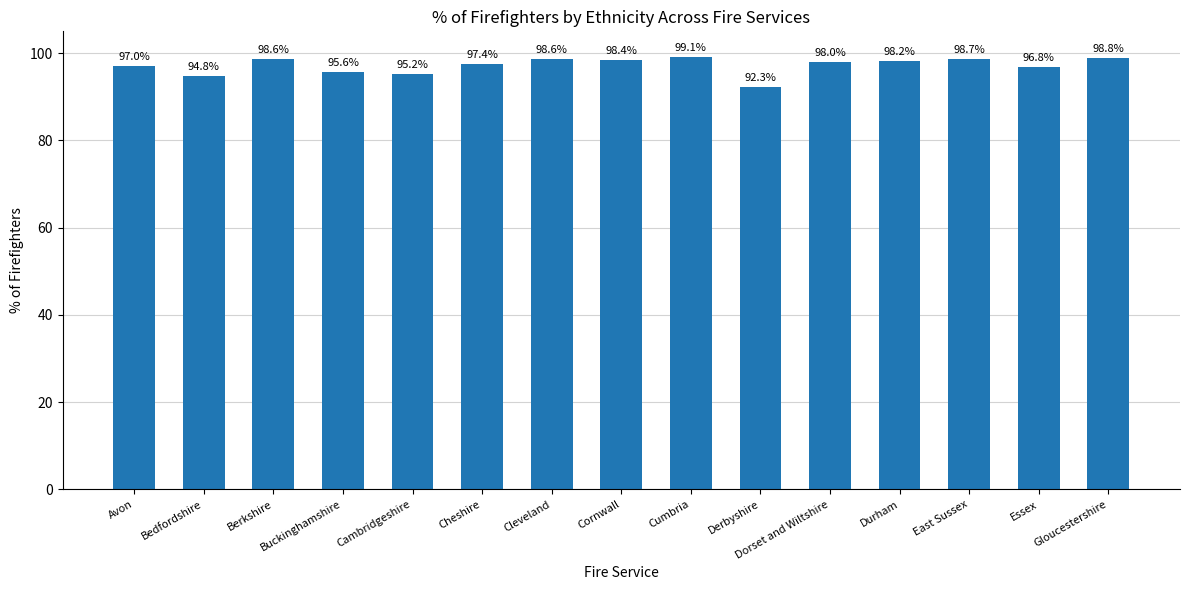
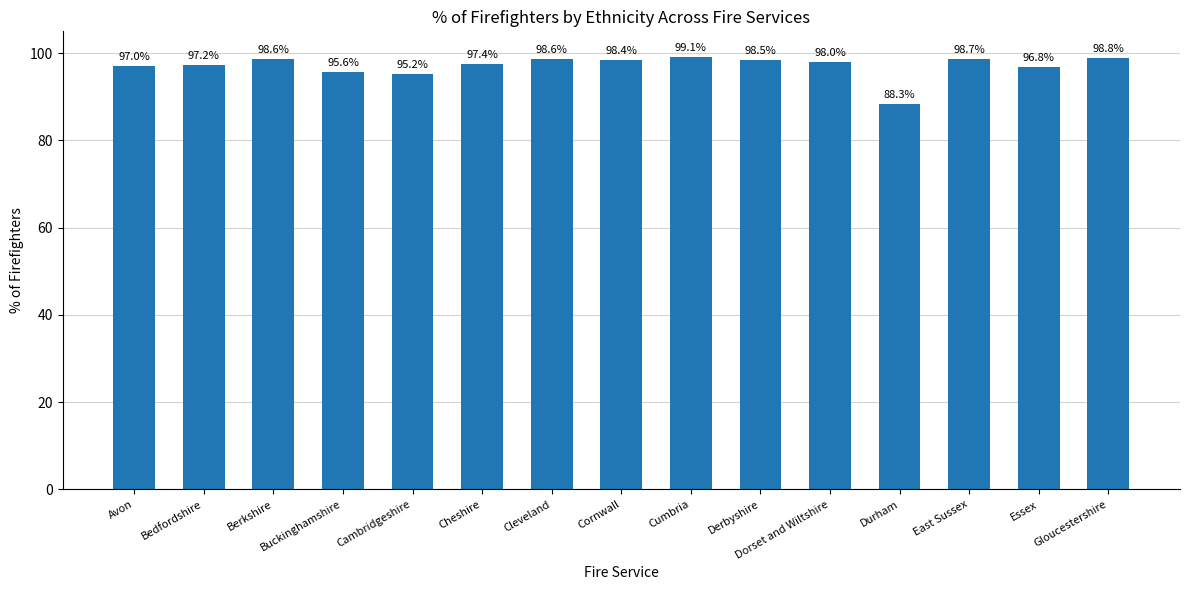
  {
    "Avon": "97.0%",
-   "Bedfordshire": "94.8%",
+   "Bedfordshire": "97.2%",
    "Berkshire": "98.6%",
    "Buckinghamshire": "95.6%",
    "Cambridgeshire": "95.2%",
    "Cheshire": "97.4%",
    "Cleveland": "98.6%",
    "Cornwall": "98.4%",
    "Cumbria": "99.1%",
-   "Derbyshire": "92.3%",
+   "Derbyshire": "98.5%",
    "Dorset and Wiltshire": "98.0%",
-   "Durham": "98.2%",
+   "Durham": "88.3%",
    "East Sussex": "98.7%",
    "Essex": "96.8%",
    "Gloucestershire": "98.8%"
  }
